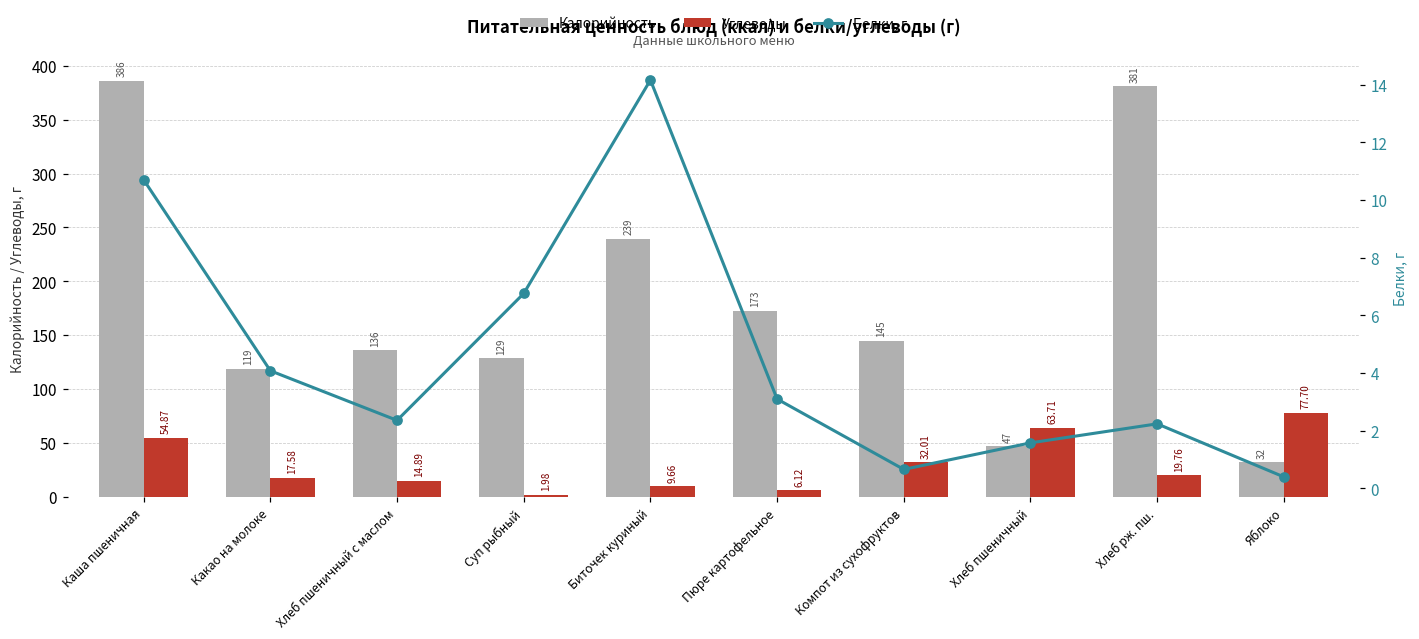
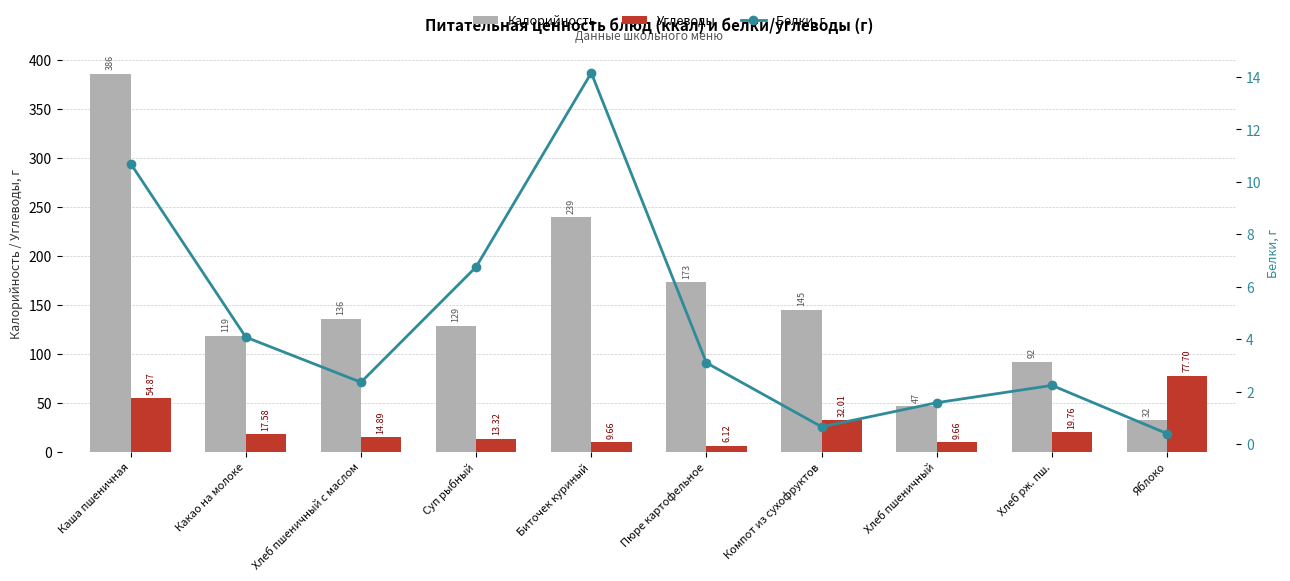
  {
    "Калорийность": {
      "Каша пшеничная": 386,
      "Какао на молоке": 119,
      "Хлеб пшеничный с маслом": 136,
      "Суп рыбный": 129,
      "Биточек куриный": 239,
      "Пюре картофельное": 173,
      "Компот из сухофруктов": 145,
      "Хлеб пшеничный": 47,
-     "Хлеб рж. пш.": 381,
+     "Хлеб рж. пш.": 92,
      "Яблоко": 32
    },
    "Углеводы": {
      "Каша пшеничная": 54.87,
      "Какао на молоке": 17.58,
      "Хлеб пшеничный с маслом": 14.89,
-     "Суп рыбный": 1.98,
+     "Суп рыбный": 13.32,
      "Биточек куриный": 9.66,
      "Пюре картофельное": 6.12,
      "Компот из сухофруктов": 32.01,
-     "Хлеб пшеничный": 63.71,
+     "Хлеб пшеничный": 9.66,
      "Хлеб рж. пш.": 19.76,
      "Яблоко": 77.70
    }
  }
